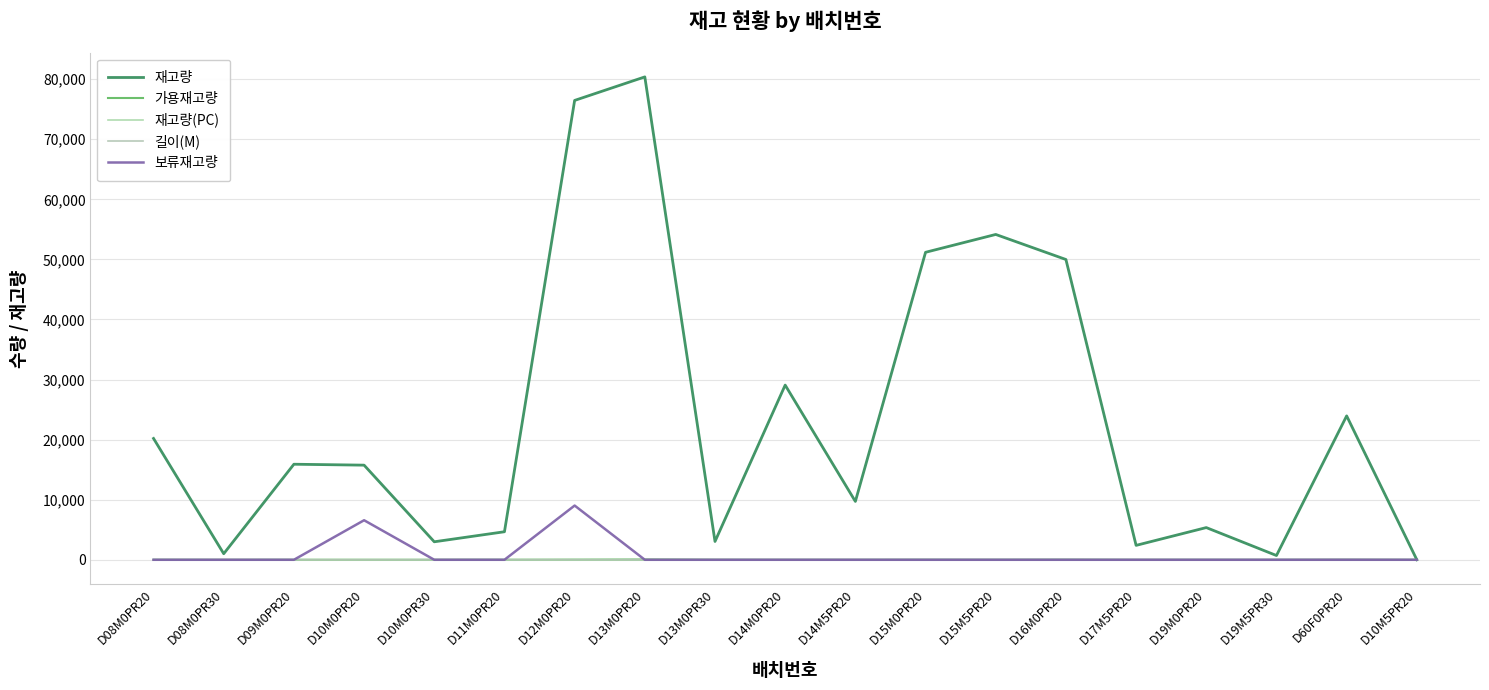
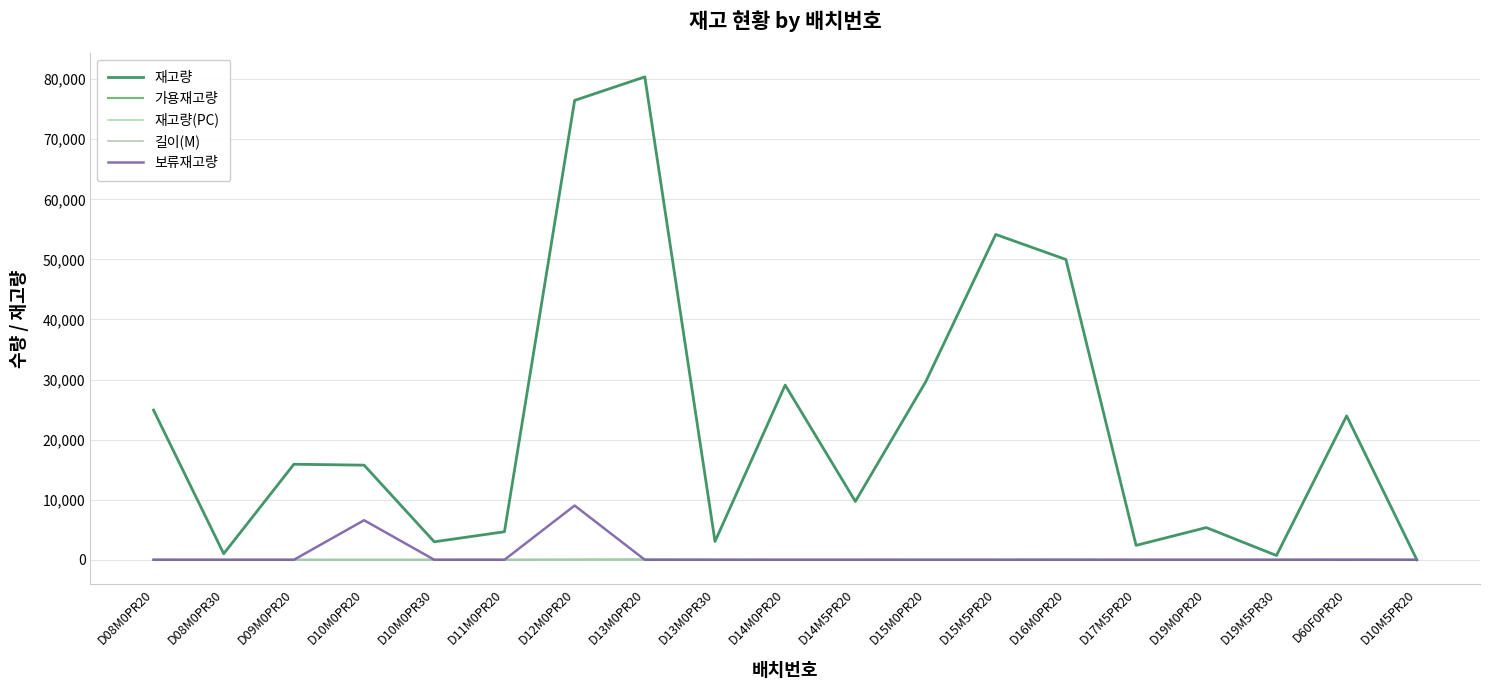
  {
    "재고량": {
-     "D08M0PR20": "20,000",
+     "D08M0PR20": "25,000",
      "D08M0PR30": "1,000",
      "D09M0PR20": "16,000",
      "D10M0PR20": "16,000",
      "D10M0PR30": "3,000",
      "D11M0PR20": "5,000",
      "D12M0PR20": "76,000",
      "D13M0PR20": "80,000",
      "D13M0PR30": "3,000",
      "D14M0PR20": "29,000",
      "D14M5PR20": "10,000",
-     "D15M0PR20": "51,000",
+     "D15M0PR20": "30,000",
      "D15M5PR20": "54,000",
      "D16M0PR20": "50,000",
      "D17M5PR20": "2,000",
      "D19M0PR20": "5,000",
      "D19M5PR30": "1,000",
      "D60F0PR20": "24,000"
    },
    "보류재고량": {
      "D10M0PR20": "7,000",
      "D12M0PR20": "9,000"
    }
  }
